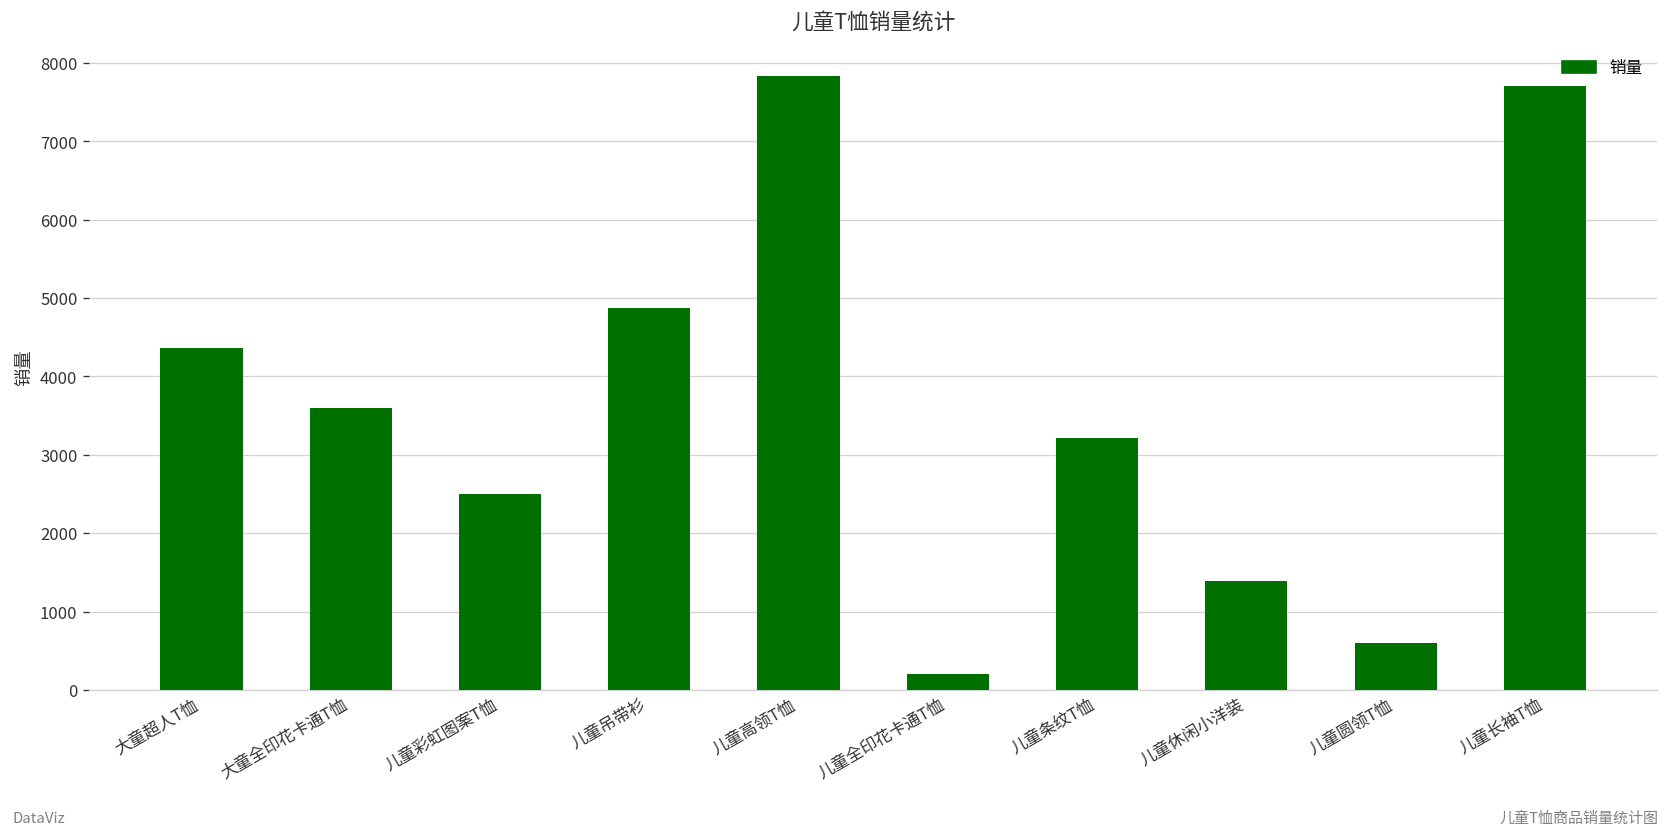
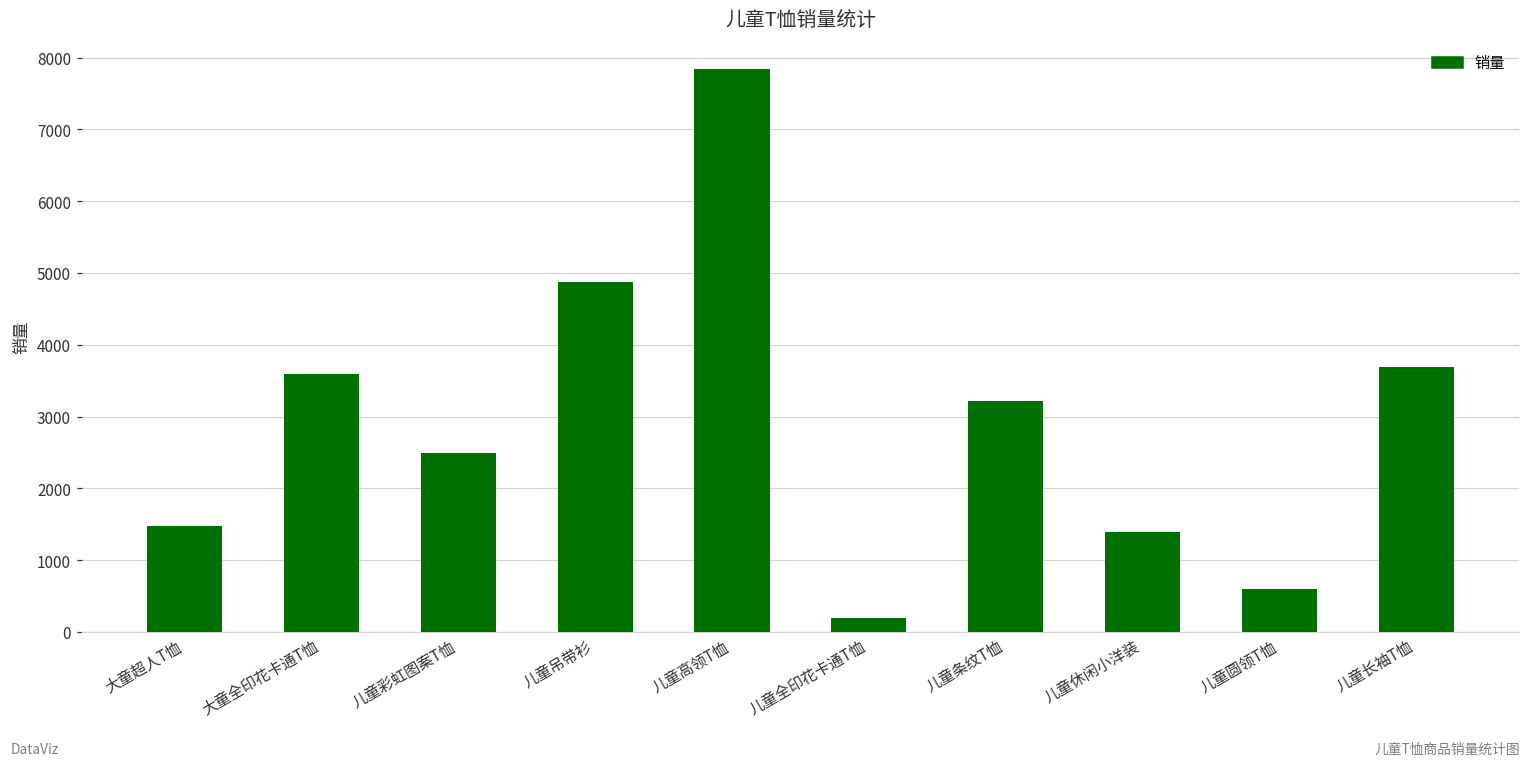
  {
-   "大童超人T恤": 4400,
+   "大童超人T恤": 1500,
    "大童全印花卡通T恤": 3600,
    "儿童彩虹图案T恤": 2500,
    "儿童吊带衫": 4900,
    "儿童高领T恤": 7800,
    "儿童全印花卡通T恤": 200,
    "儿童条纹T恤": 3200,
    "儿童休闲小洋装": 1400,
    "儿童圆领T恤": 600,
-   "儿童长袖T恤": 7700
+   "儿童长袖T恤": 3700
  }
